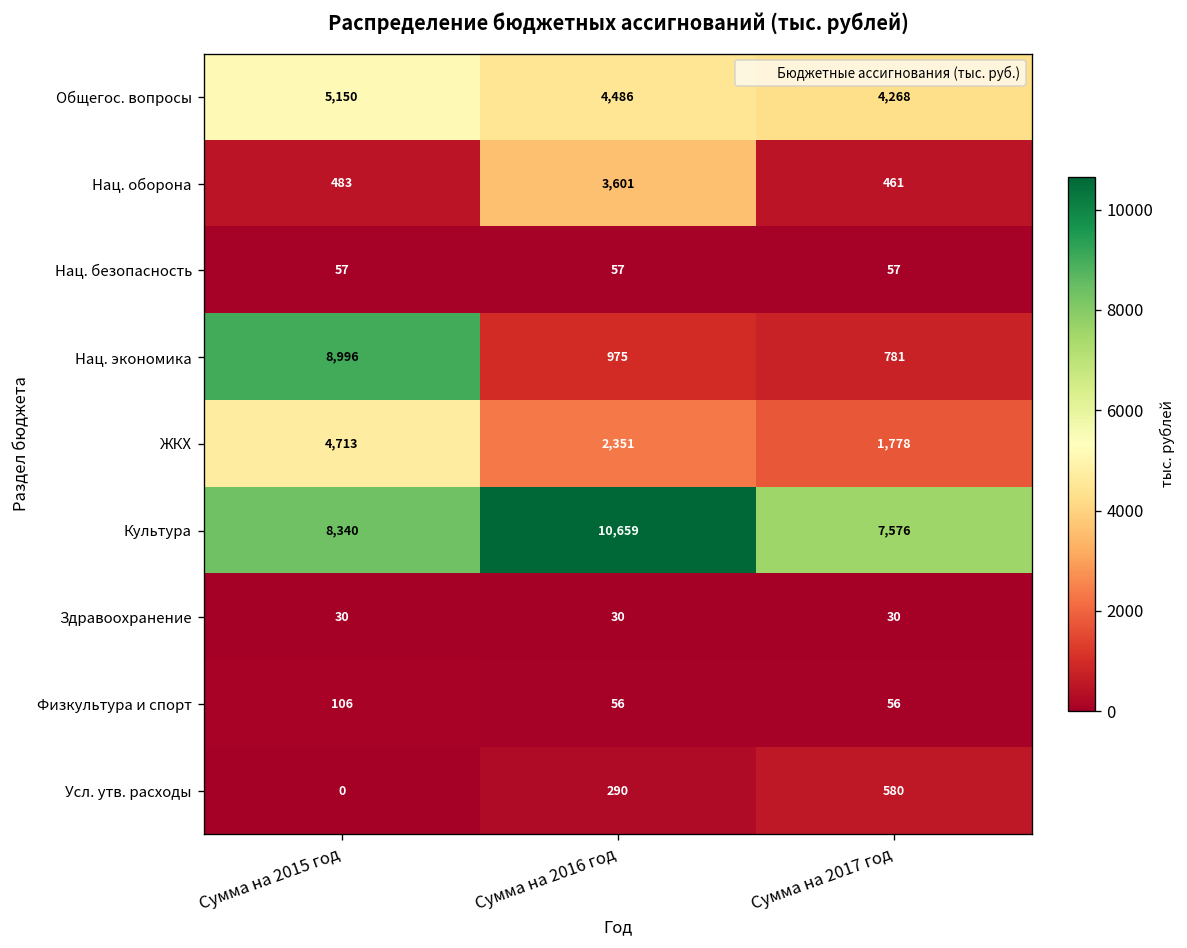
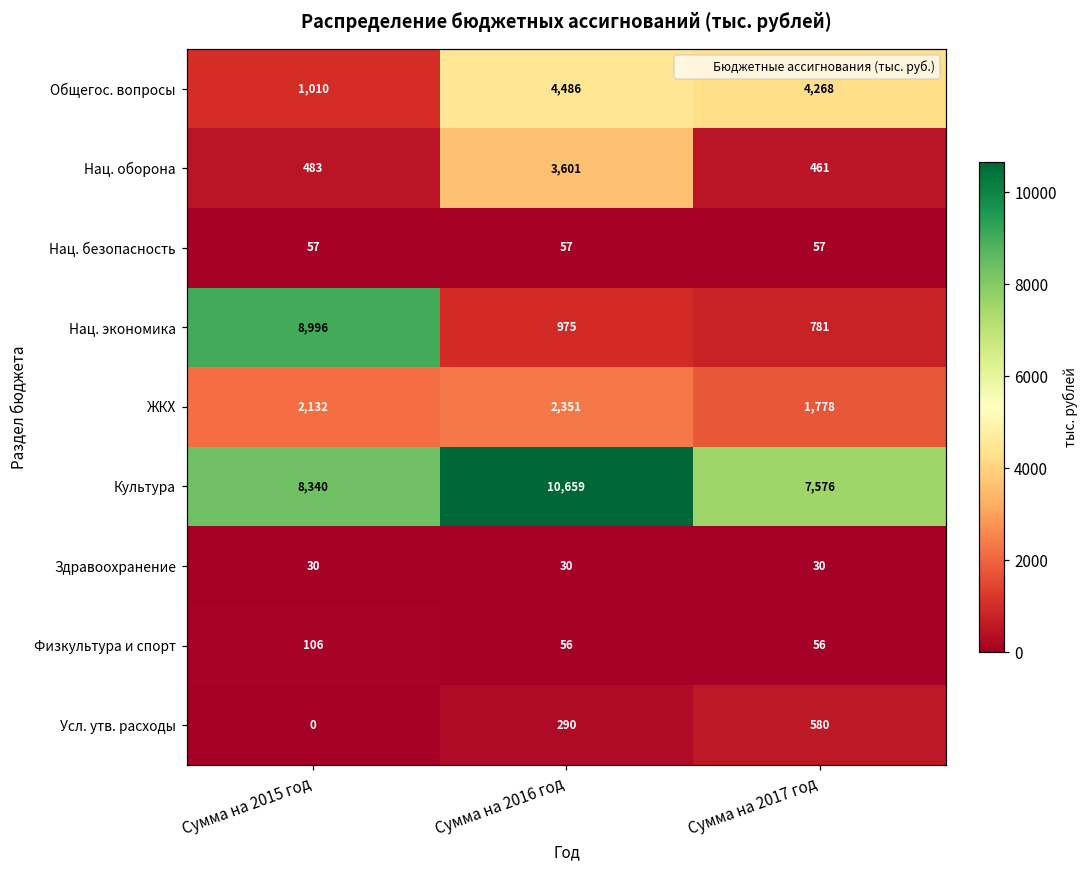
  {
    "Общегос. вопросы": {
-     "Сумма на 2015 год": "5,150",
+     "Сумма на 2015 год": "1,010",
      "Сумма на 2016 год": "4,486",
      "Сумма на 2017 год": "4,268"
    },
    "Нац. оборона": {
      "Сумма на 2015 год": "483",
      "Сумма на 2016 год": "3,601",
      "Сумма на 2017 год": "461"
    },
    "Нац. безопасность": {
      "Сумма на 2015 год": "57",
      "Сумма на 2016 год": "57",
      "Сумма на 2017 год": "57"
    },
    "Нац. экономика": {
      "Сумма на 2015 год": "8,996",
      "Сумма на 2016 год": "975",
      "Сумма на 2017 год": "781"
    },
    "ЖКХ": {
-     "Сумма на 2015 год": "4,713",
+     "Сумма на 2015 год": "2,132",
      "Сумма на 2016 год": "2,351",
      "Сумма на 2017 год": "1,778"
    },
    "Культура": {
      "Сумма на 2015 год": "8,340",
      "Сумма на 2016 год": "10,659",
      "Сумма на 2017 год": "7,576"
    },
    "Здравоохранение": {
      "Сумма на 2015 год": "30",
      "Сумма на 2016 год": "30",
      "Сумма на 2017 год": "30"
    },
    "Физкультура и спорт": {
      "Сумма на 2015 год": "106",
      "Сумма на 2016 год": "56",
      "Сумма на 2017 год": "56"
    },
    "Усл. утв. расходы": {
      "Сумма на 2015 год": "0",
      "Сумма на 2016 год": "290",
      "Сумма на 2017 год": "580"
    }
  }
